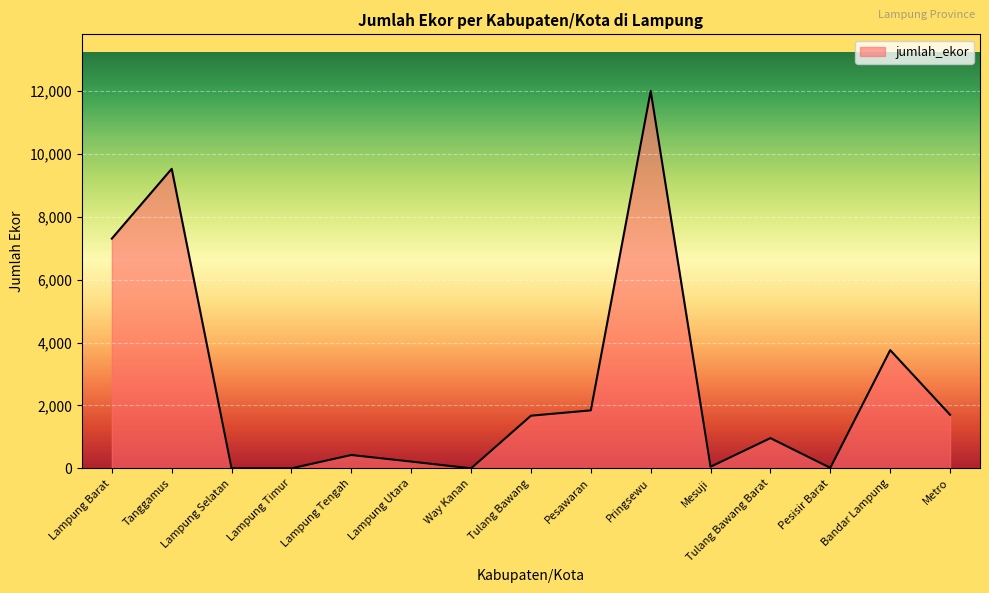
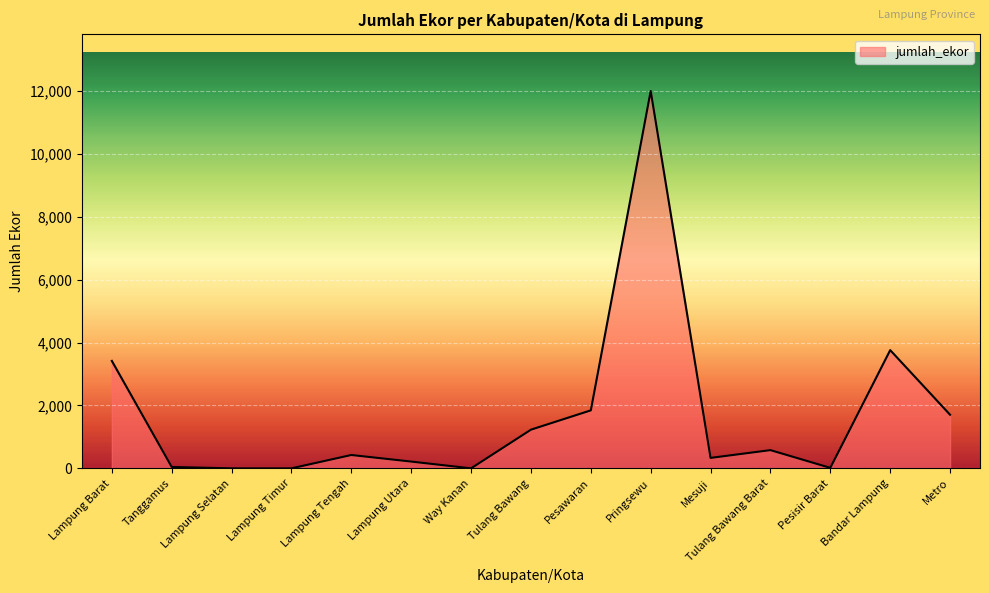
  {
-   "Lampung Barat": "7,300",
-   "Tanggamus": "9,500",
+   "Lampung Barat": "3,400",
+   "Tanggamus": "0",
    "Lampung Selatan": "0",
    "Lampung Timur": "0",
    "Lampung Tengah": "400",
    "Lampung Utara": "200",
    "Way Kanan": "0",
-   "Tulang Bawang": "1,700",
+   "Tulang Bawang": "1,200",
    "Pesawaran": "1,800",
    "Pringsewu": "12,000",
-   "Mesuji": "100",
-   "Tulang Bawang Barat": "1,000",
+   "Mesuji": "300",
+   "Tulang Bawang Barat": "600",
    "Pesisir Barat": "0",
    "Bandar Lampung": "3,800",
    "Metro": "1,700"
  }
